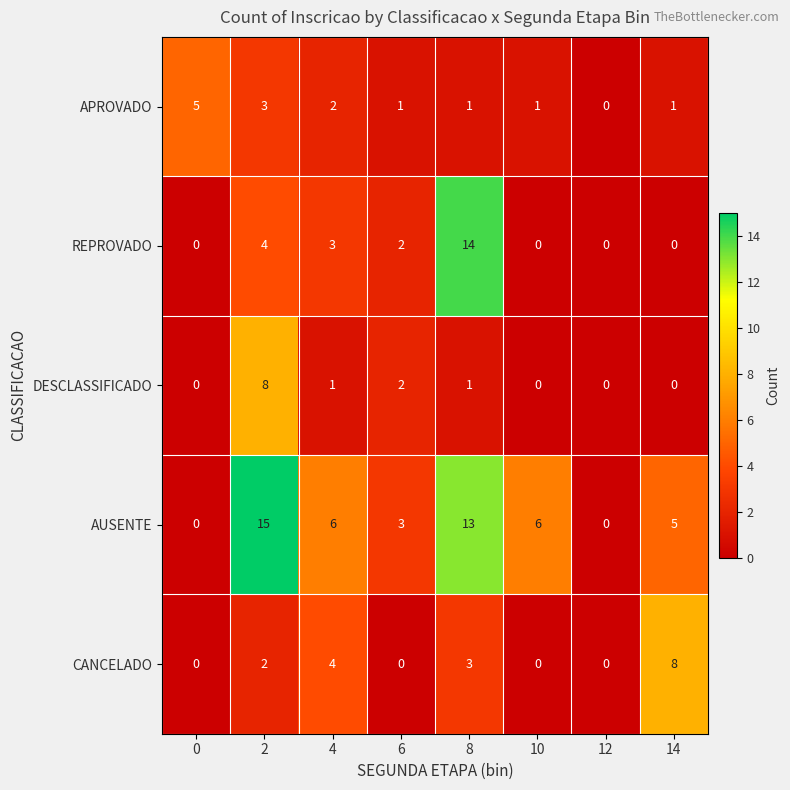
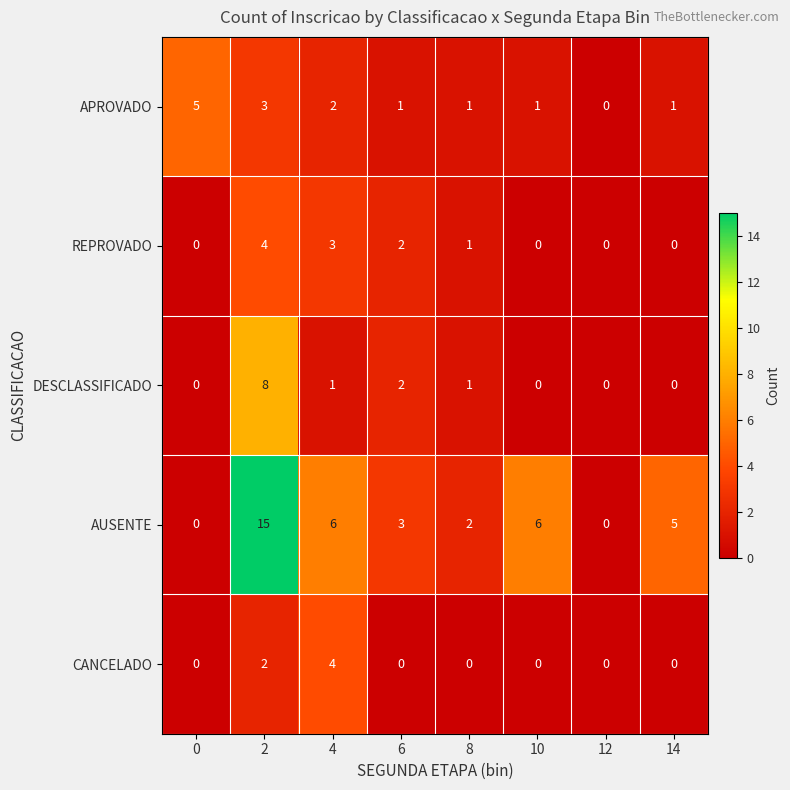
  {
    "APROVADO": {
      "0": 5,
      "2": 3,
      "4": 2,
      "6": 1,
      "8": 1,
      "10": 1,
      "12": 0,
      "14": 1
    },
    "REPROVADO": {
      "0": 0,
      "2": 4,
      "4": 3,
      "6": 2,
-     "8": 14,
+     "8": 1,
      "10": 0,
      "12": 0,
      "14": 0
    },
    "DESCLASSIFICADO": {
      "0": 0,
      "2": 8,
      "4": 1,
      "6": 2,
      "8": 1,
      "10": 0,
      "12": 0,
      "14": 0
    },
    "AUSENTE": {
      "0": 0,
      "2": 15,
      "4": 6,
      "6": 3,
-     "8": 13,
+     "8": 2,
      "10": 6,
      "12": 0,
      "14": 5
    },
    "CANCELADO": {
      "0": 0,
      "2": 2,
      "4": 4,
      "6": 0,
-     "8": 3,
+     "8": 0,
      "10": 0,
      "12": 0,
-     "14": 8
+     "14": 0
    }
  }
